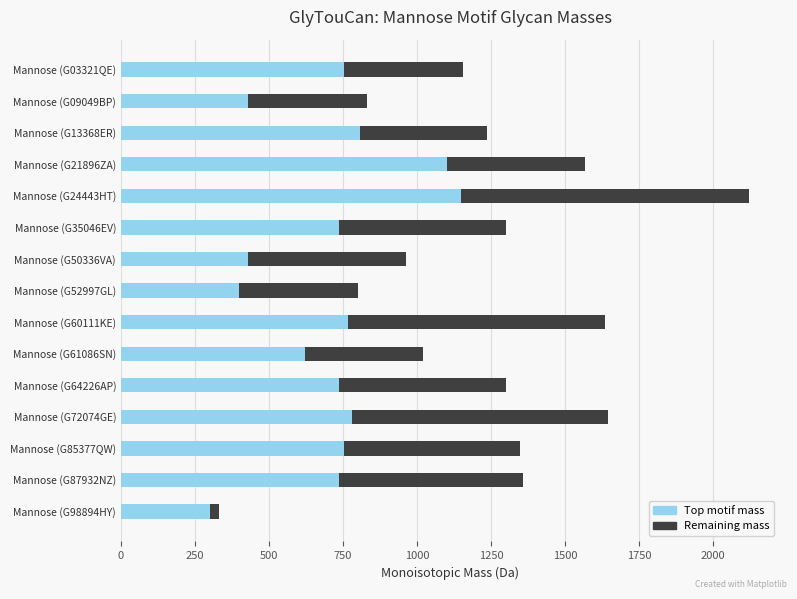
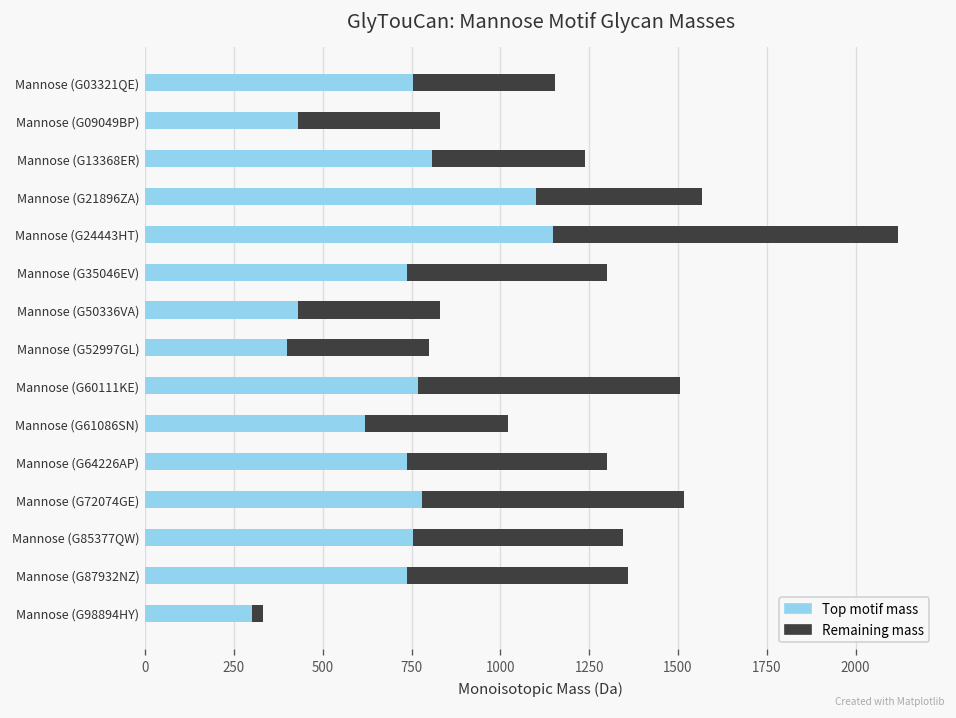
  {
    "Top motif mass": {
      "Mannose (G03321QE)": 750,
      "Mannose (G09049BP)": 430,
      "Mannose (G13368ER)": 810,
      "Mannose (G21896ZA)": 1100,
      "Mannose (G24443HT)": 1150,
      "Mannose (G35046EV)": 740,
      "Mannose (G50336VA)": 430,
      "Mannose (G52997GL)": 400,
      "Mannose (G60111KE)": 770,
      "Mannose (G61086SN)": 620,
      "Mannose (G64226AP)": 740,
      "Mannose (G72074GE)": 780,
      "Mannose (G85377QW)": 750,
      "Mannose (G87932NZ)": 740,
      "Mannose (G98894HY)": 300
    },
    "Remaining mass": {
      "Mannose (G03321QE)": 400,
      "Mannose (G09049BP)": 400,
      "Mannose (G13368ER)": 430,
      "Mannose (G21896ZA)": 470,
      "Mannose (G24443HT)": 970,
      "Mannose (G35046EV)": 560,
-     "Mannose (G50336VA)": 530,
+     "Mannose (G50336VA)": 400,
      "Mannose (G52997GL)": 400,
-     "Mannose (G60111KE)": 870,
+     "Mannose (G60111KE)": 740,
      "Mannose (G61086SN)": 400,
      "Mannose (G64226AP)": 560,
-     "Mannose (G72074GE)": 860,
+     "Mannose (G72074GE)": 740,
      "Mannose (G85377QW)": 590,
      "Mannose (G87932NZ)": 620,
      "Mannose (G98894HY)": 30
    }
  }
